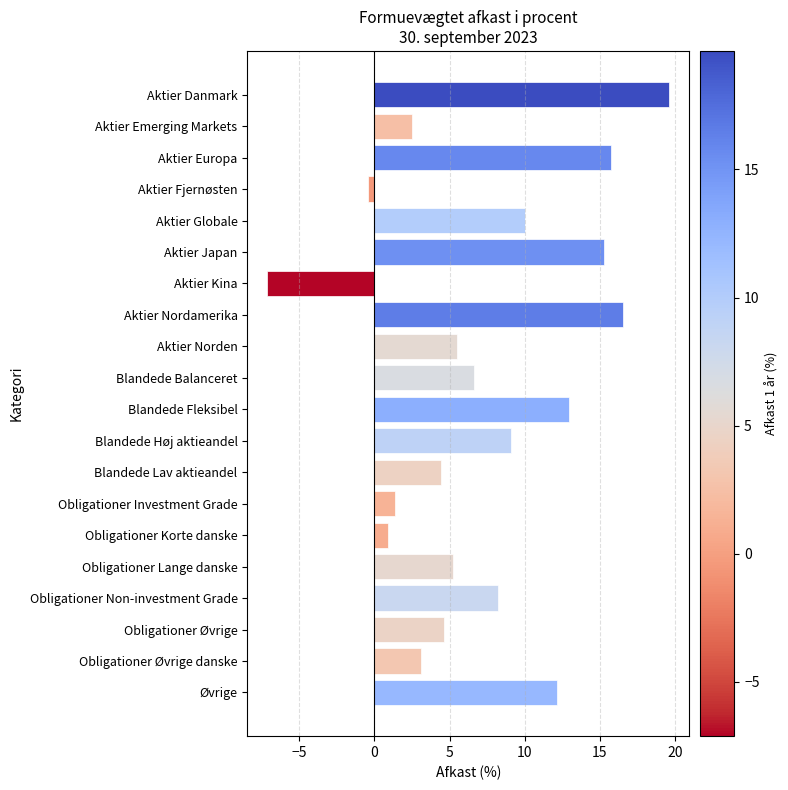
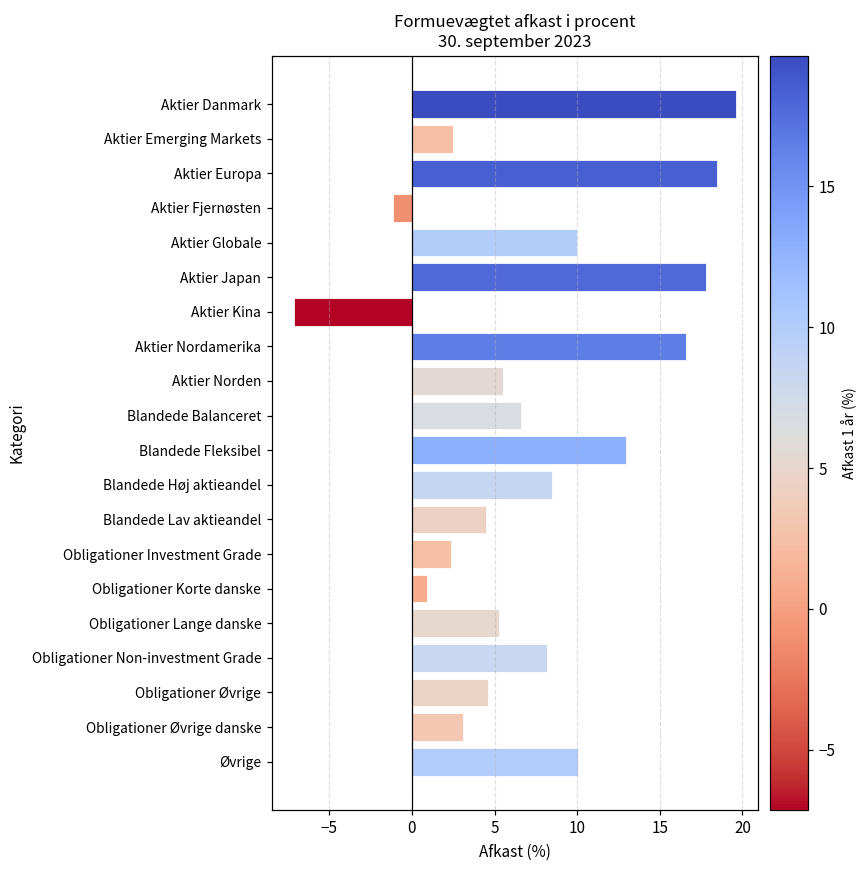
  {
    "Aktier Danmark": 19.6,
    "Aktier Emerging Markets": 2.5,
-   "Aktier Europa": 15.8,
-   "Aktier Fjernøsten": -0.5,
+   "Aktier Europa": 18.4,
+   "Aktier Fjernøsten": -1.2,
    "Aktier Globale": 10.0,
-   "Aktier Japan": 15.3,
+   "Aktier Japan": 17.8,
    "Aktier Kina": -7.1,
    "Aktier Nordamerika": 16.6,
    "Aktier Norden": 5.5,
    "Blandede Balanceret": 6.6,
    "Blandede Fleksibel": 12.9,
-   "Blandede Høj aktieandel": 9.1,
+   "Blandede Høj aktieandel": 8.5,
    "Blandede Lav aktieandel": 4.5,
-   "Obligationer Investment Grade": 1.4,
+   "Obligationer Investment Grade": 2.4,
    "Obligationer Korte danske": 0.9,
    "Obligationer Lange danske": 5.3,
    "Obligationer Non-investment Grade": 8.2,
    "Obligationer Øvrige": 4.6,
    "Obligationer Øvrige danske": 3.1,
-   "Øvrige": 12.1
+   "Øvrige": 10.0
  }
